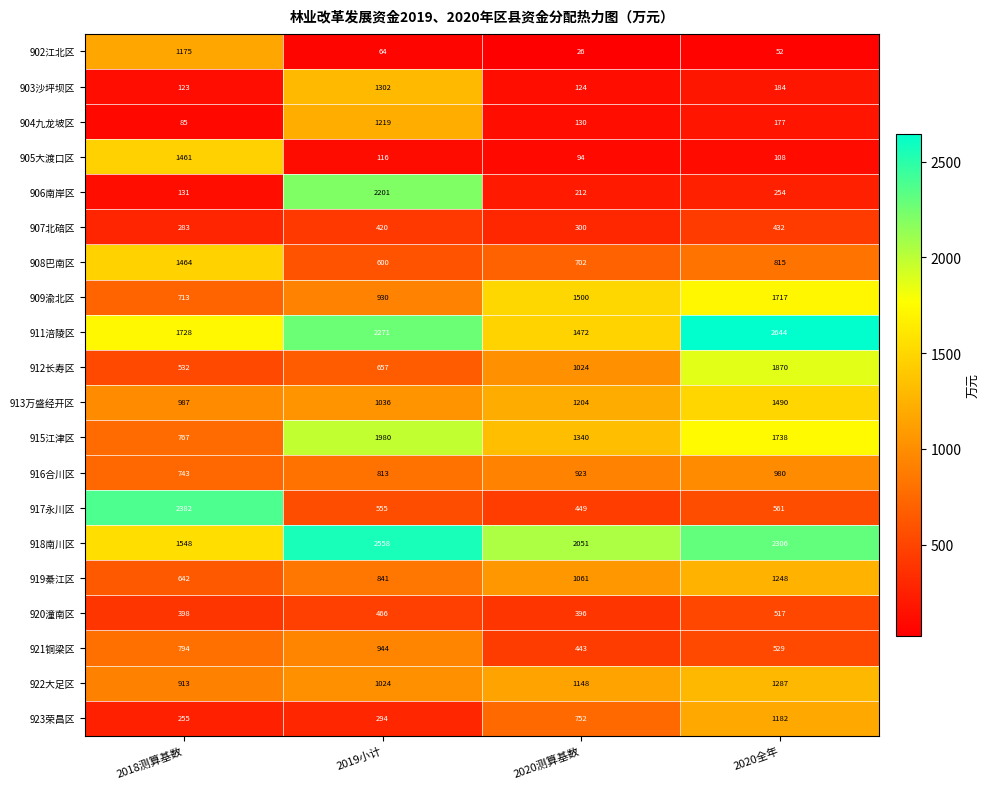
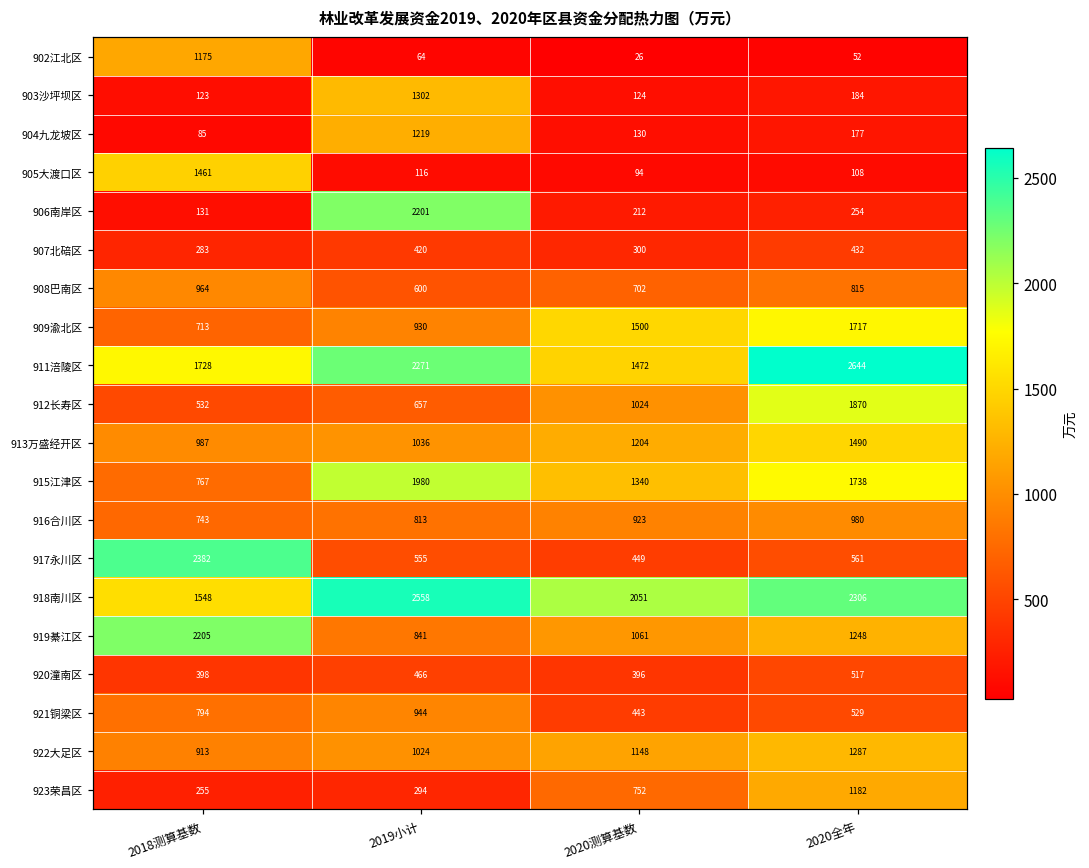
  {
    "902江北区": {
      "2018测算基数": 1175,
      "2019小计": 64,
      "2020测算基数": 26,
      "2020全年": 52
    },
    "903沙坪坝区": {
      "2018测算基数": 123,
      "2019小计": 1302,
      "2020测算基数": 124,
      "2020全年": 184
    },
    "904九龙坡区": {
      "2018测算基数": 85,
      "2019小计": 1219,
      "2020测算基数": 130,
      "2020全年": 177
    },
    "905大渡口区": {
      "2018测算基数": 1461,
      "2019小计": 116,
      "2020测算基数": 94,
      "2020全年": 108
    },
    "906南岸区": {
      "2018测算基数": 131,
      "2019小计": 2201,
      "2020测算基数": 212,
      "2020全年": 254
    },
    "907北碚区": {
      "2018测算基数": 283,
      "2019小计": 420,
      "2020测算基数": 300,
      "2020全年": 432
    },
    "908巴南区": {
-     "2018测算基数": 1464,
+     "2018测算基数": 964,
      "2019小计": 600,
      "2020测算基数": 702,
      "2020全年": 815
    },
    "909渝北区": {
      "2018测算基数": 713,
      "2019小计": 930,
      "2020测算基数": 1500,
      "2020全年": 1717
    },
    "911涪陵区": {
      "2018测算基数": 1728,
      "2019小计": 2271,
      "2020测算基数": 1472,
      "2020全年": 2644
    },
    "912长寿区": {
      "2018测算基数": 532,
      "2019小计": 657,
      "2020测算基数": 1024,
      "2020全年": 1870
    },
    "913万盛经开区": {
      "2018测算基数": 987,
      "2019小计": 1036,
      "2020测算基数": 1204,
      "2020全年": 1490
    },
    "915江津区": {
      "2018测算基数": 767,
      "2019小计": 1980,
      "2020测算基数": 1340,
      "2020全年": 1738
    },
    "916合川区": {
      "2018测算基数": 743,
      "2019小计": 813,
      "2020测算基数": 923,
      "2020全年": 980
    },
    "917永川区": {
      "2018测算基数": 2382,
      "2019小计": 555,
      "2020测算基数": 449,
      "2020全年": 561
    },
    "918南川区": {
      "2018测算基数": 1548,
      "2019小计": 2558,
      "2020测算基数": 2051,
      "2020全年": 2306
    },
    "919綦江区": {
-     "2018测算基数": 642,
+     "2018测算基数": 2205,
      "2019小计": 841,
      "2020测算基数": 1061,
      "2020全年": 1248
    },
    "920潼南区": {
      "2018测算基数": 398,
      "2019小计": 466,
      "2020测算基数": 396,
      "2020全年": 517
    },
    "921铜梁区": {
      "2018测算基数": 794,
      "2019小计": 944,
      "2020测算基数": 443,
      "2020全年": 529
    },
    "922大足区": {
      "2018测算基数": 913,
      "2019小计": 1024,
      "2020测算基数": 1148,
      "2020全年": 1287
    },
    "923荣昌区": {
      "2018测算基数": 255,
      "2019小计": 294,
      "2020测算基数": 752,
      "2020全年": 1182
    }
  }
